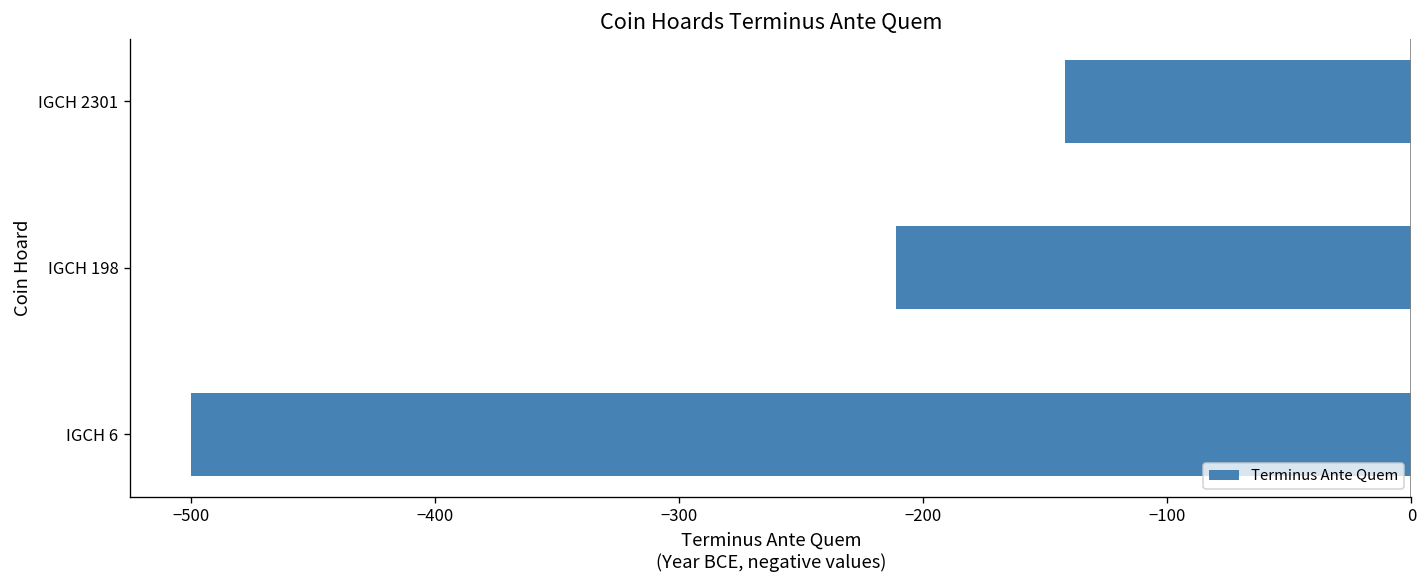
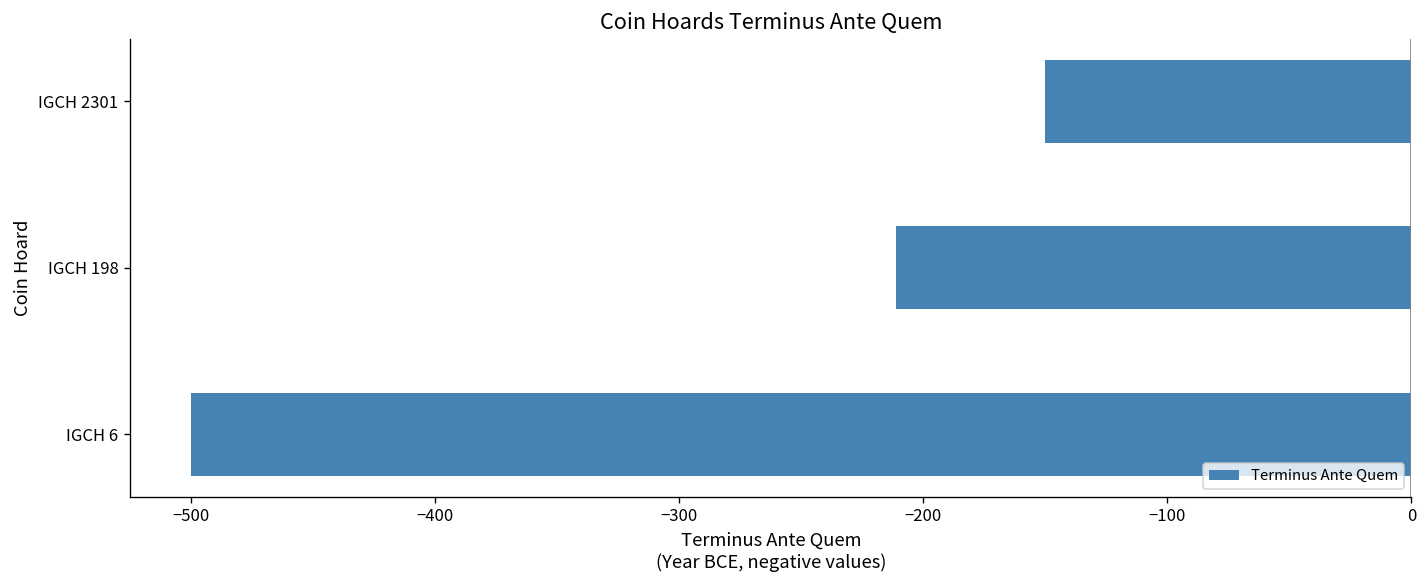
  {
-   "IGCH 2301": -142,
+   "IGCH 2301": -150,
    "IGCH 198": -211,
    "IGCH 6": -500
  }
